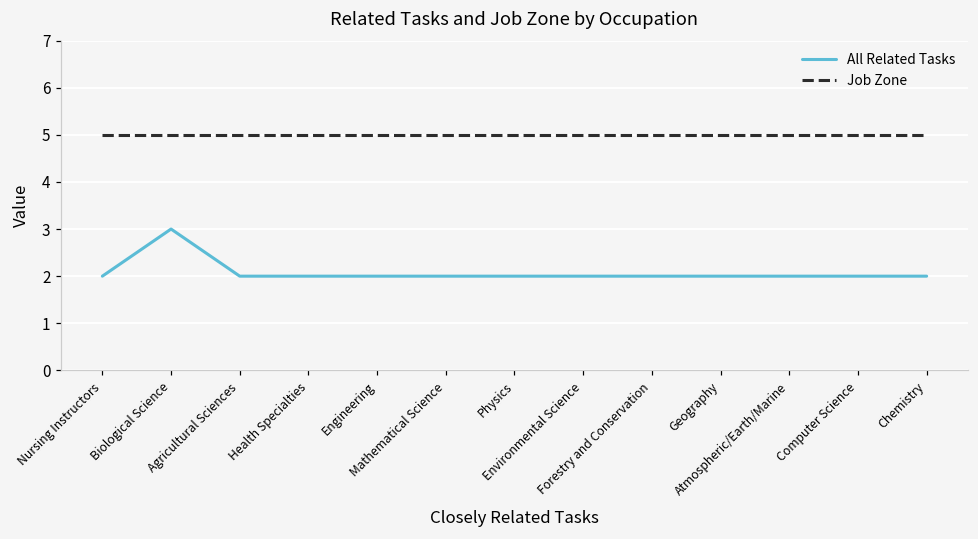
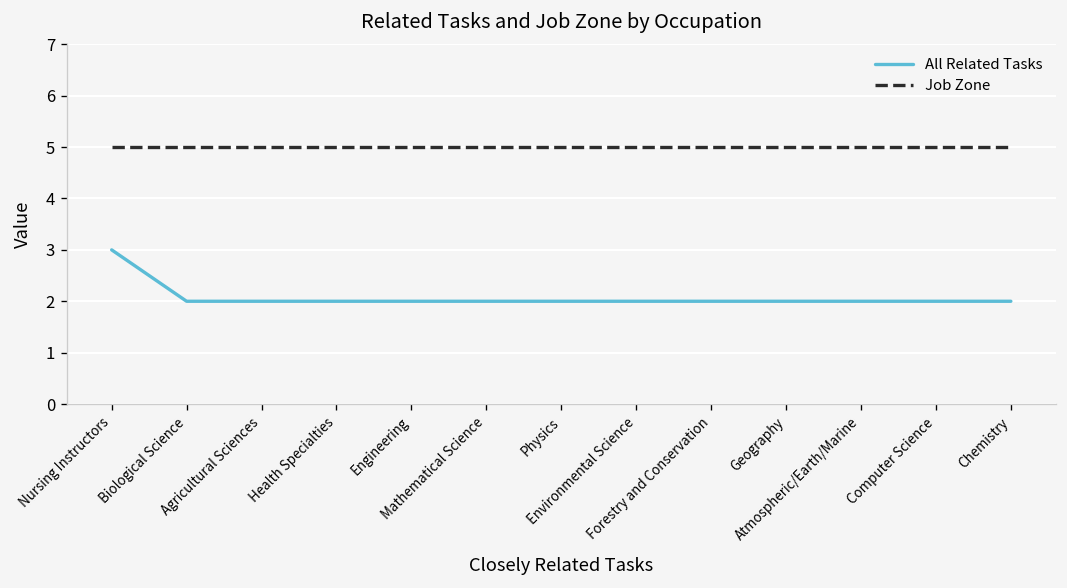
  {
    "All Related Tasks": {
-     "Nursing Instructors": 2,
-     "Biological Science": 3,
+     "Nursing Instructors": 3,
+     "Biological Science": 2,
      "Agricultural Sciences": 2,
      "Health Specialties": 2,
      "Engineering": 2,
      "Mathematical Science": 2,
      "Physics": 2,
      "Environmental Science": 2,
      "Forestry and Conservation": 2,
      "Geography": 2,
      "Atmospheric/Earth/Marine": 2,
      "Computer Science": 2,
      "Chemistry": 2
    },
    "Job Zone": {
      "Nursing Instructors": 5,
      "Biological Science": 5,
      "Agricultural Sciences": 5,
      "Health Specialties": 5,
      "Engineering": 5,
      "Mathematical Science": 5,
      "Physics": 5,
      "Environmental Science": 5,
      "Forestry and Conservation": 5,
      "Geography": 5,
      "Atmospheric/Earth/Marine": 5,
      "Computer Science": 5,
      "Chemistry": 5
    }
  }
